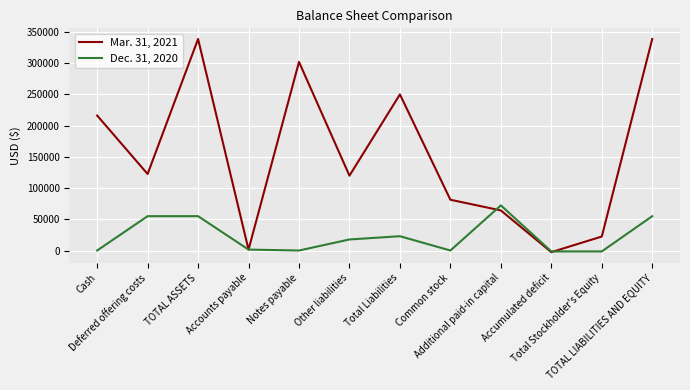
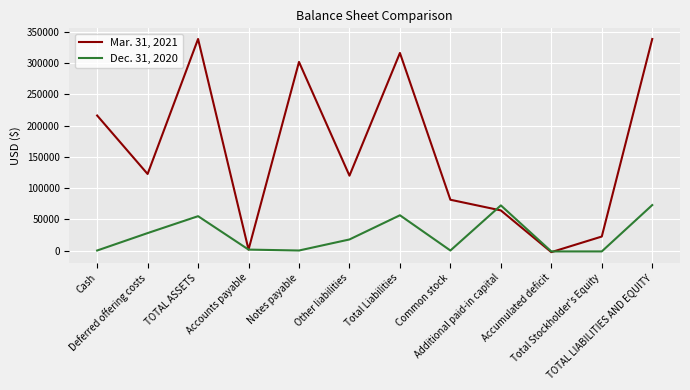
  {
    "Mar. 31, 2021": {
      "Cash": 220000,
      "Deferred offering costs": 120000,
      "TOTAL ASSETS": 340000,
      "Notes payable": 300000,
      "Other liabilities": 120000,
-     "Total Liabilities": 250000,
+     "Total Liabilities": 320000,
      "Common stock": 80000,
      "Additional paid-in capital": 60000,
      "Total Stockholder's Equity": 20000,
      "TOTAL LIABILITIES AND EQUITY": 340000
    },
    "Dec. 31, 2020": {
      "Cash": 0,
-     "Deferred offering costs": 60000,
+     "Deferred offering costs": 30000,
      "TOTAL ASSETS": 60000,
      "Notes payable": 0,
      "Other liabilities": 20000,
-     "Total Liabilities": 20000,
+     "Total Liabilities": 60000,
      "Common stock": 0,
      "Additional paid-in capital": 70000,
      "Total Stockholder's Equity": 0,
-     "TOTAL LIABILITIES AND EQUITY": 60000
+     "TOTAL LIABILITIES AND EQUITY": 70000
    }
  }
